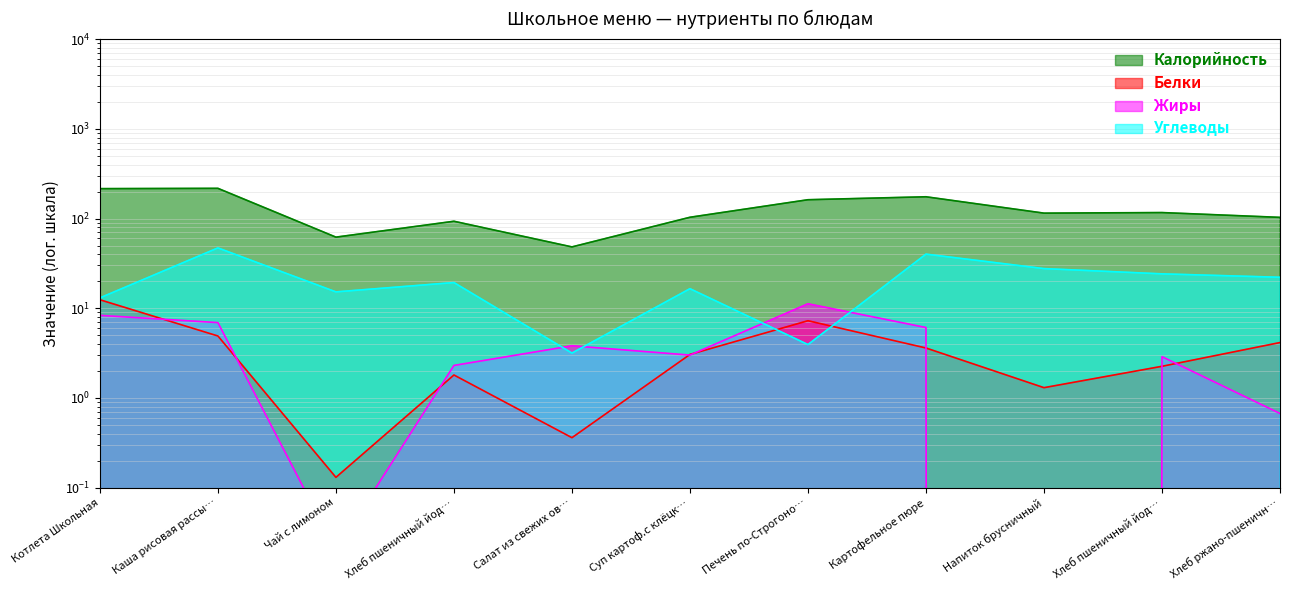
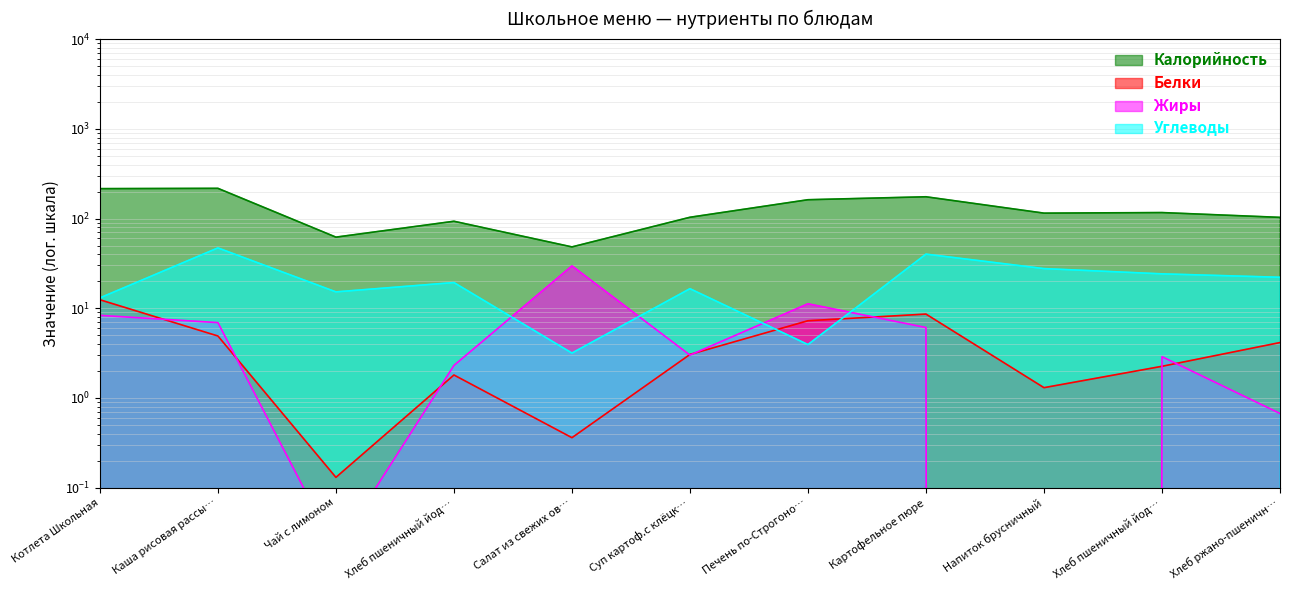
  {
    "Калорийность": {
      "Котлета Школьная": 220,
      "Каша рисовая рассы…": 220,
      "Чай с лимоном": 60,
      "Салат из свежих ов…": 50,
      "Суп картоф.с клёцк…": 100,
      "Печень по-Строгоно…": 160,
      "Картофельное пюре": 170,
      "Напиток брусничный": 110,
      "Хлеб ржано-пшеничн…": 100
    },
    "Белки": {
      "Каша рисовая рассы…": 5,
      "Чай с лимоном": 0.13,
      "Салат из свежих ов…": 0.36,
      "Печень по-Строгоно…": 7,
-     "Картофельное пюре": 3.6,
+     "Картофельное пюре": 9,
      "Напиток брусничный": 1.3,
      "Хлеб ржано-пшеничн…": 4
    },
    "Жиры": {
      "Котлета Школьная": 8,
      "Каша рисовая рассы…": 7,
-     "Салат из свежих ов…": 3.8,
+     "Салат из свежих ов…": 30,
      "Печень по-Строгоно…": 11,
      "Картофельное пюре": 6,
      "Хлеб ржано-пшеничн…": 0.7
    },
    "Углеводы": {
      "Каша рисовая рассы…": 50,
      "Чай с лимоном": 15,
      "Салат из свежих ов…": 3.2,
      "Суп картоф.с клёцк…": 17,
      "Печень по-Строгоно…": 4,
      "Картофельное пюре": 40,
      "Напиток брусничный": 28,
      "Хлеб ржано-пшеничн…": 22
    }
  }
